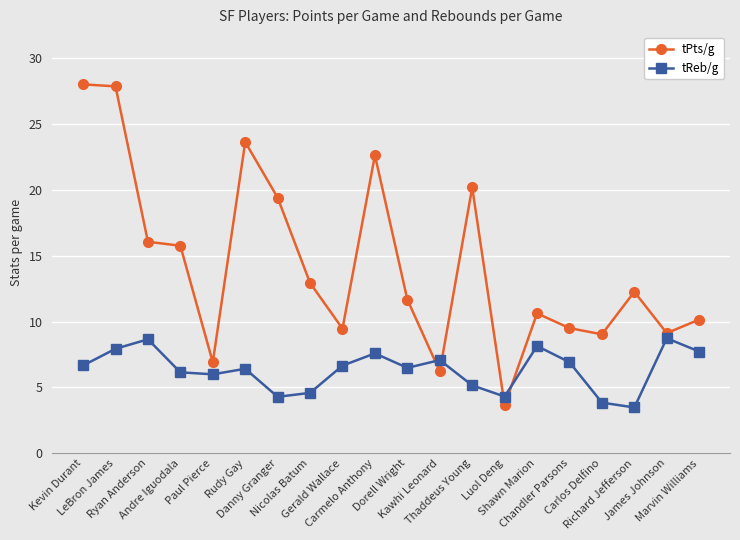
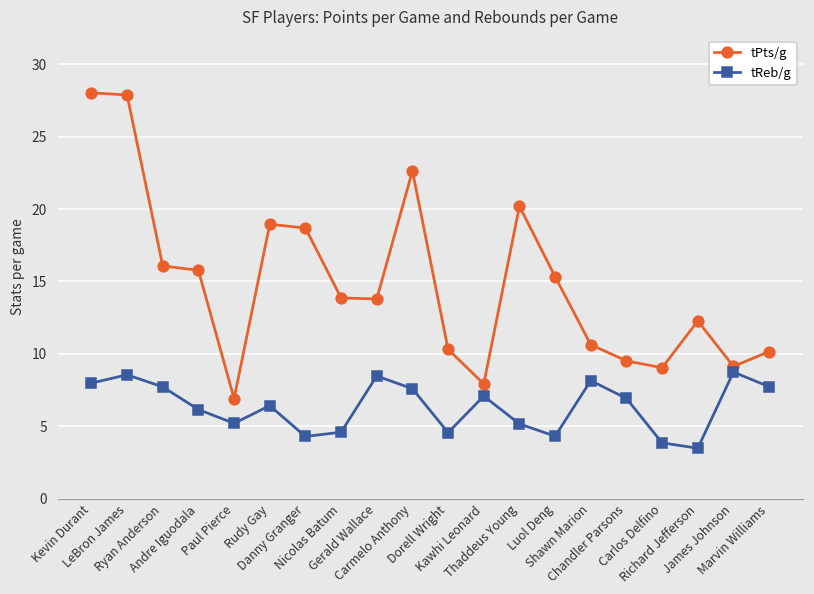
  {
    "tPts/g": {
      "Kevin Durant": 28.0,
      "LeBron James": 27.9,
      "Ryan Anderson": 16.1,
      "Andre Iguodala": 15.8,
      "Paul Pierce": 6.9,
-     "Rudy Gay": 23.7,
-     "Danny Granger": 19.4,
-     "Nicolas Batum": 12.9,
-     "Gerald Wallace": 9.5,
+     "Rudy Gay": 19.0,
+     "Danny Granger": 18.7,
+     "Nicolas Batum": 13.9,
+     "Gerald Wallace": 13.8,
      "Carmelo Anthony": 22.6,
-     "Dorell Wright": 11.7,
-     "Kawhi Leonard": 6.2,
+     "Dorell Wright": 10.3,
+     "Kawhi Leonard": 7.9,
      "Thaddeus Young": 20.2,
-     "Luol Deng": 3.7,
+     "Luol Deng": 15.3,
      "Shawn Marion": 10.6,
      "Chandler Parsons": 9.5,
      "Carlos Delfino": 9.0,
      "Richard Jefferson": 12.3,
      "James Johnson": 9.1,
      "Marvin Williams": 10.2
    },
    "tReb/g": {
-     "Kevin Durant": 6.7,
-     "LeBron James": 7.9,
-     "Ryan Anderson": 8.7,
+     "Kevin Durant": 8.0,
+     "LeBron James": 8.6,
+     "Ryan Anderson": 7.7,
      "Andre Iguodala": 6.2,
-     "Paul Pierce": 6.0,
+     "Paul Pierce": 5.2,
      "Rudy Gay": 6.4,
      "Danny Granger": 4.3,
      "Nicolas Batum": 4.6,
-     "Gerald Wallace": 6.7,
+     "Gerald Wallace": 8.5,
      "Carmelo Anthony": 7.6,
-     "Dorell Wright": 6.5,
+     "Dorell Wright": 4.6,
      "Kawhi Leonard": 7.1,
      "Thaddeus Young": 5.2,
      "Luol Deng": 4.3,
      "Shawn Marion": 8.2,
      "Chandler Parsons": 6.9,
      "Carlos Delfino": 3.9,
      "Richard Jefferson": 3.5,
      "James Johnson": 8.7,
      "Marvin Williams": 7.7
    }
  }
